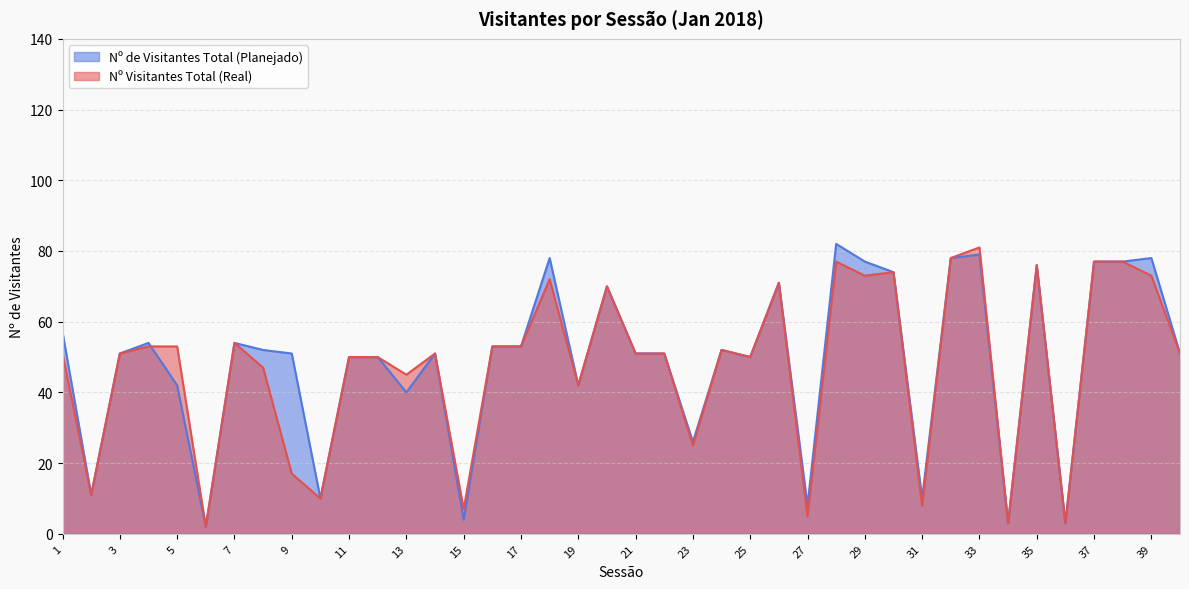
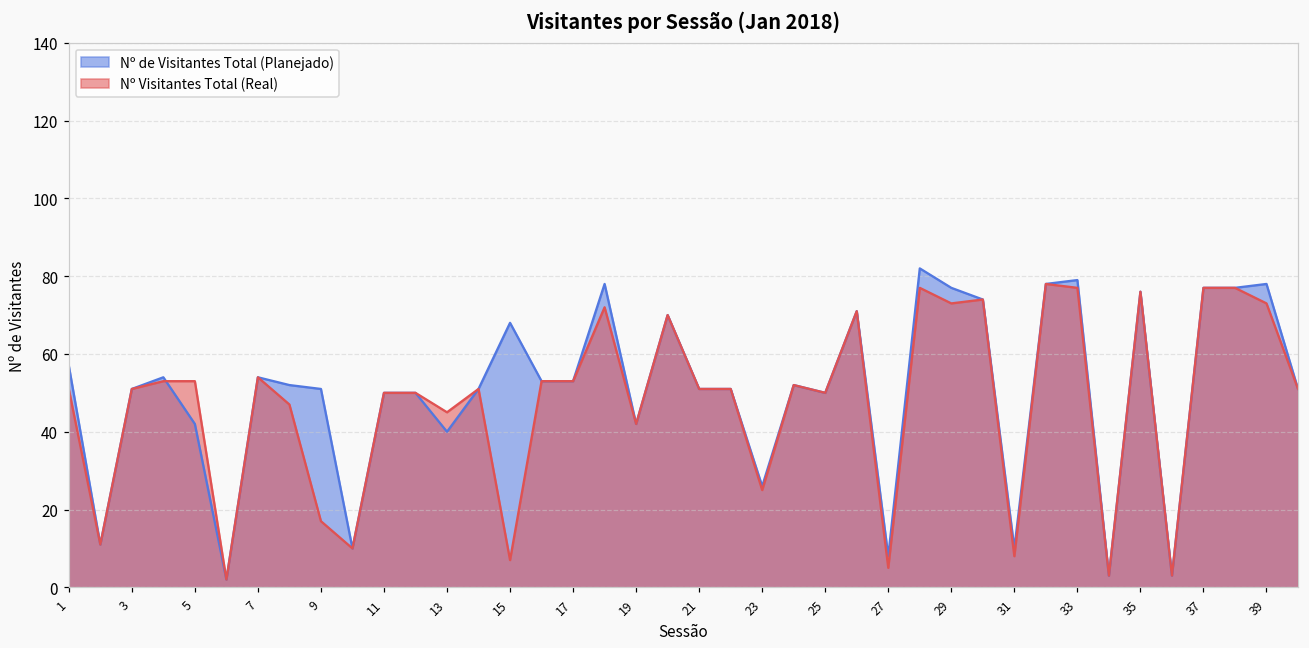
  {
    "Nº de Visitantes Total (Planejado)": {
      "1": 57,
      "5": 42,
      "9": 51,
      "13": 40,
-     "15": 4,
+     "15": 68,
      "23": 26,
      "27": 8,
      "29": 77,
      "31": 10,
      "33": 79,
      "39": 78
    },
    "Nº Visitantes Total (Real)": {
      "1": 51,
      "5": 53,
      "9": 17,
      "13": 45,
      "15": 7,
      "23": 25,
      "27": 5,
      "29": 73,
      "31": 8,
-     "33": 81,
+     "33": 77,
      "39": 73
    }
  }
